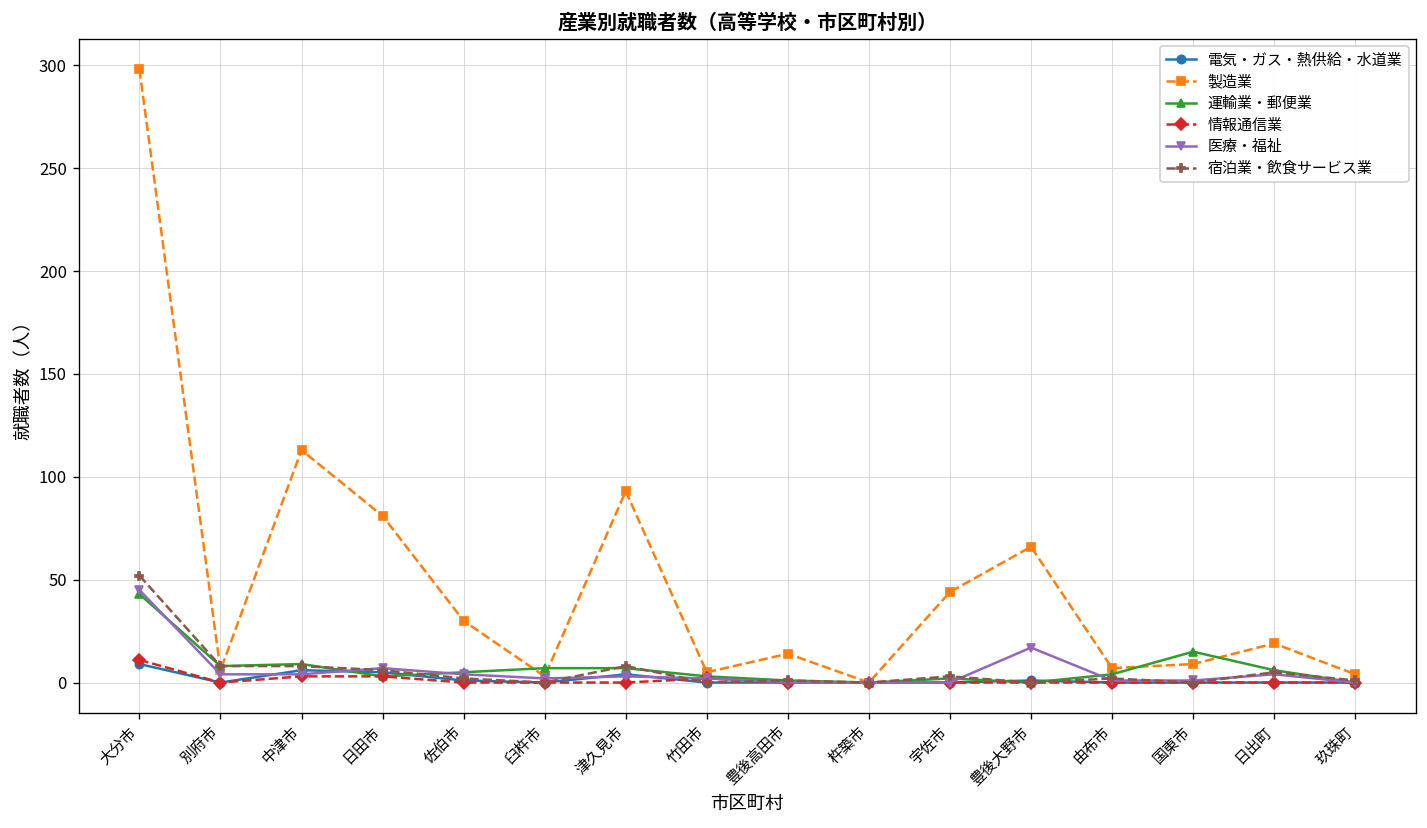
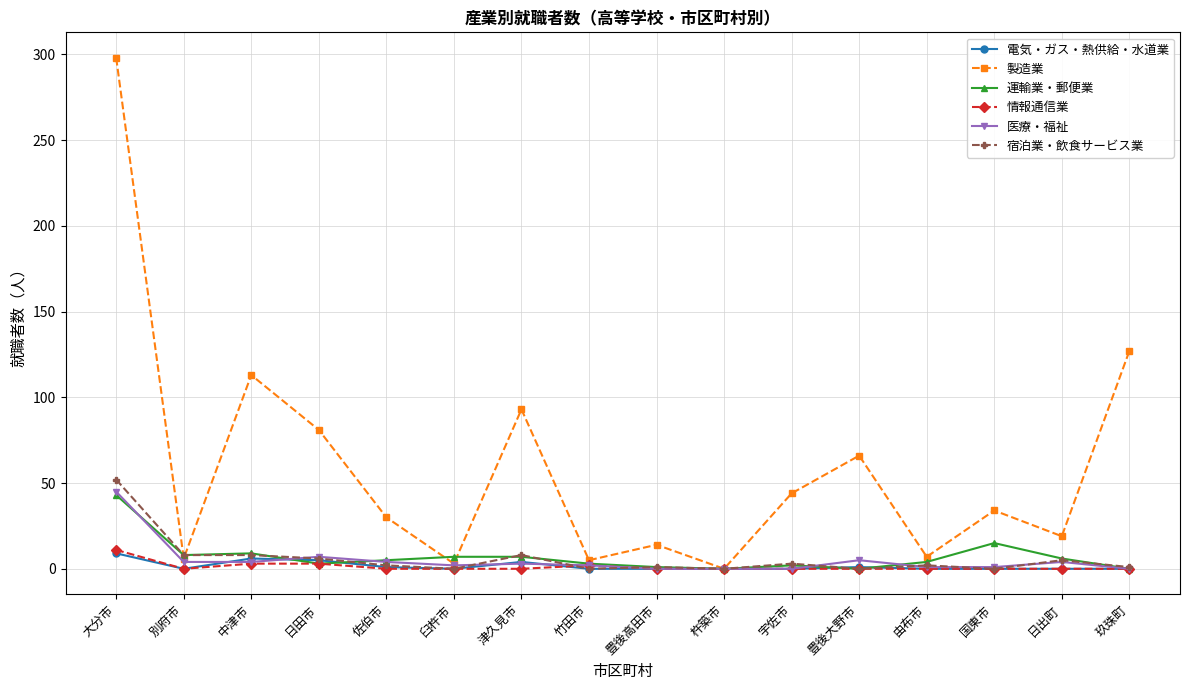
  {
    "電気・ガス・熱供給・水道業": {
      "大分市": 9,
      "中津市": 6
    },
    "製造業": {
      "大分市": 298,
      "別府市": 6,
      "中津市": 113,
      "日田市": 81,
      "佐伯市": 30,
      "津久見市": 93,
      "竹田市": 5,
      "豊後高田市": 14,
      "宇佐市": 44,
      "豊後大野市": 66,
      "由布市": 7,
-     "国東市": 9,
+     "国東市": 34,
      "日出町": 19,
-     "玖珠町": 4
+     "玖珠町": 127
    },
    "運輸業・郵便業": {
      "大分市": 43,
      "臼杵市": 7,
      "由布市": 4,
      "国東市": 15
    },
    "情報通信業": {
      "大分市": 11,
      "津久見市": 0
    },
    "医療・福祉": {
      "大分市": 45,
      "別府市": 4,
-     "豊後大野市": 17
+     "豊後大野市": 5
    },
    "宿泊業・飲食サービス業": {
      "大分市": 52
    }
  }
